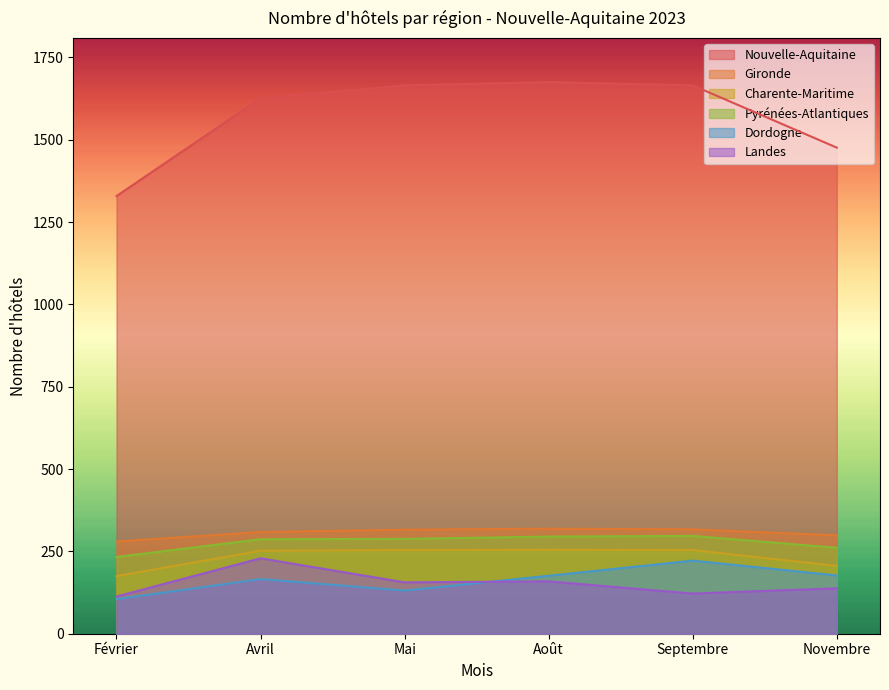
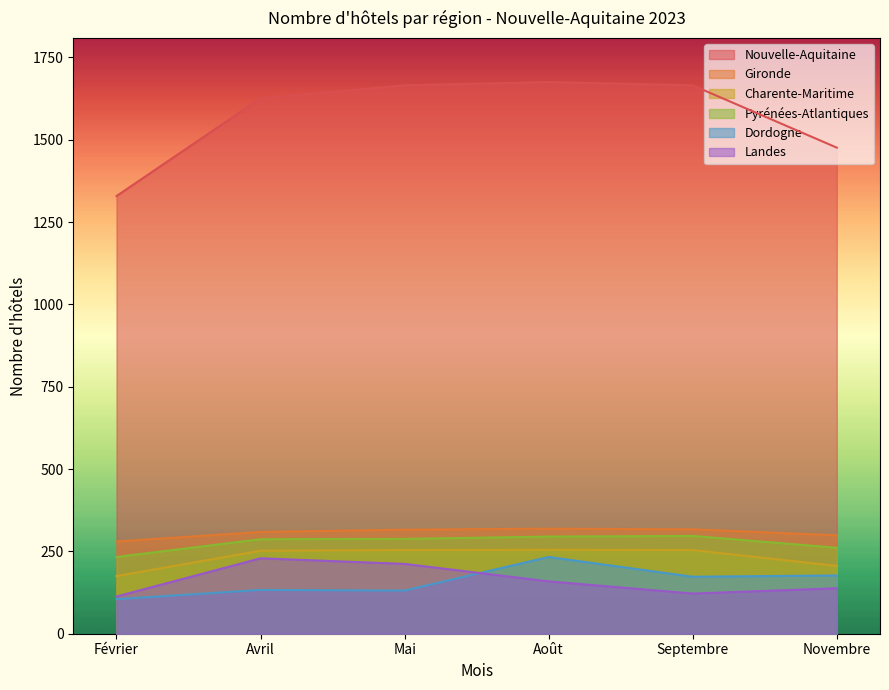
  {
    "Dordogne": {
      "Février": 110,
-     "Avril": 170,
+     "Avril": 130,
      "Mai": 130,
-     "Août": 180,
-     "Septembre": 220,
+     "Août": 230,
+     "Septembre": 170,
      "Novembre": 180
    },
    "Landes": {
      "Février": 110,
      "Avril": 230,
-     "Mai": 160,
+     "Mai": 210,
      "Août": 160,
      "Septembre": 120,
      "Novembre": 140
    }
  }
